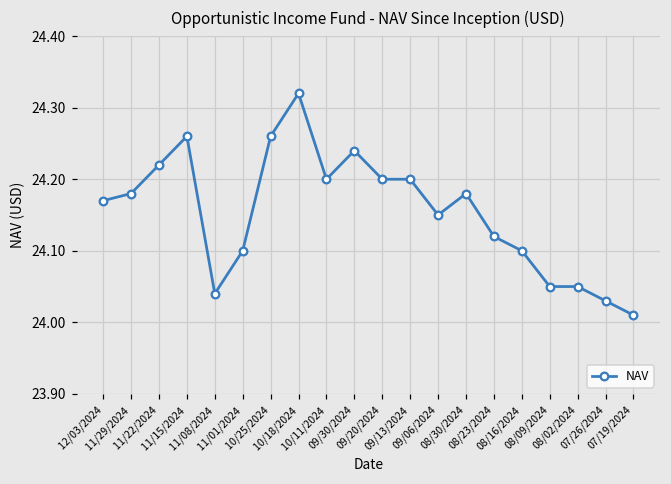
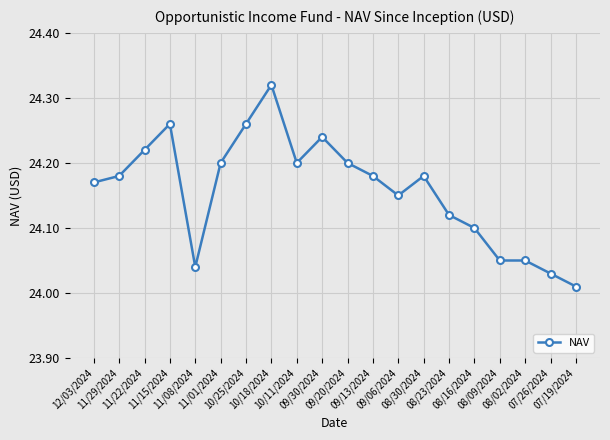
  {
    "12/03/2024": 24.17,
    "11/29/2024": 24.18,
    "11/22/2024": 24.22,
    "11/15/2024": 24.26,
    "11/08/2024": 24.04,
-   "11/01/2024": 24.1,
+   "11/01/2024": 24.2,
    "10/25/2024": 24.26,
    "10/18/2024": 24.32,
    "10/11/2024": 24.20,
    "09/30/2024": 24.24,
    "09/20/2024": 24.20,
-   "09/13/2024": 24.20,
+   "09/13/2024": 24.18,
    "09/06/2024": 24.15,
    "08/30/2024": 24.18,
    "08/23/2024": 24.12,
    "08/16/2024": 24.10,
    "08/09/2024": 24.05,
    "08/02/2024": 24.05,
    "07/26/2024": 24.03,
    "07/19/2024": 24.01
  }
